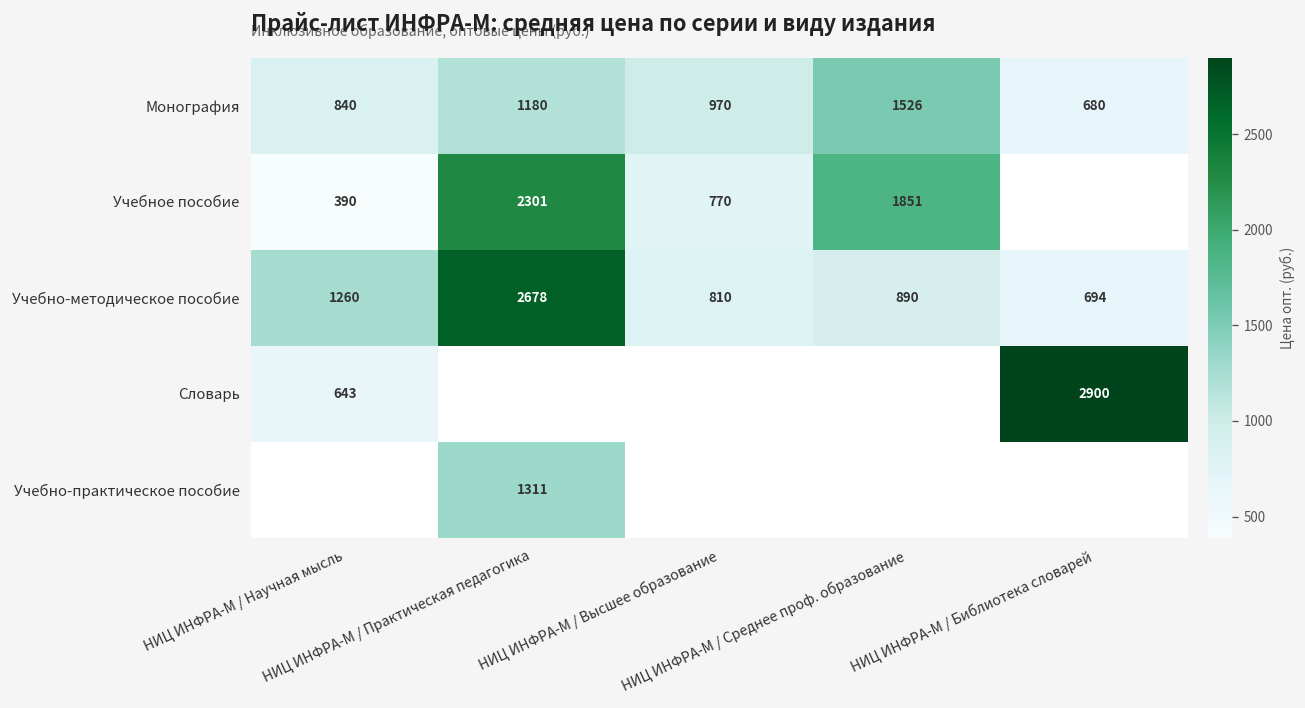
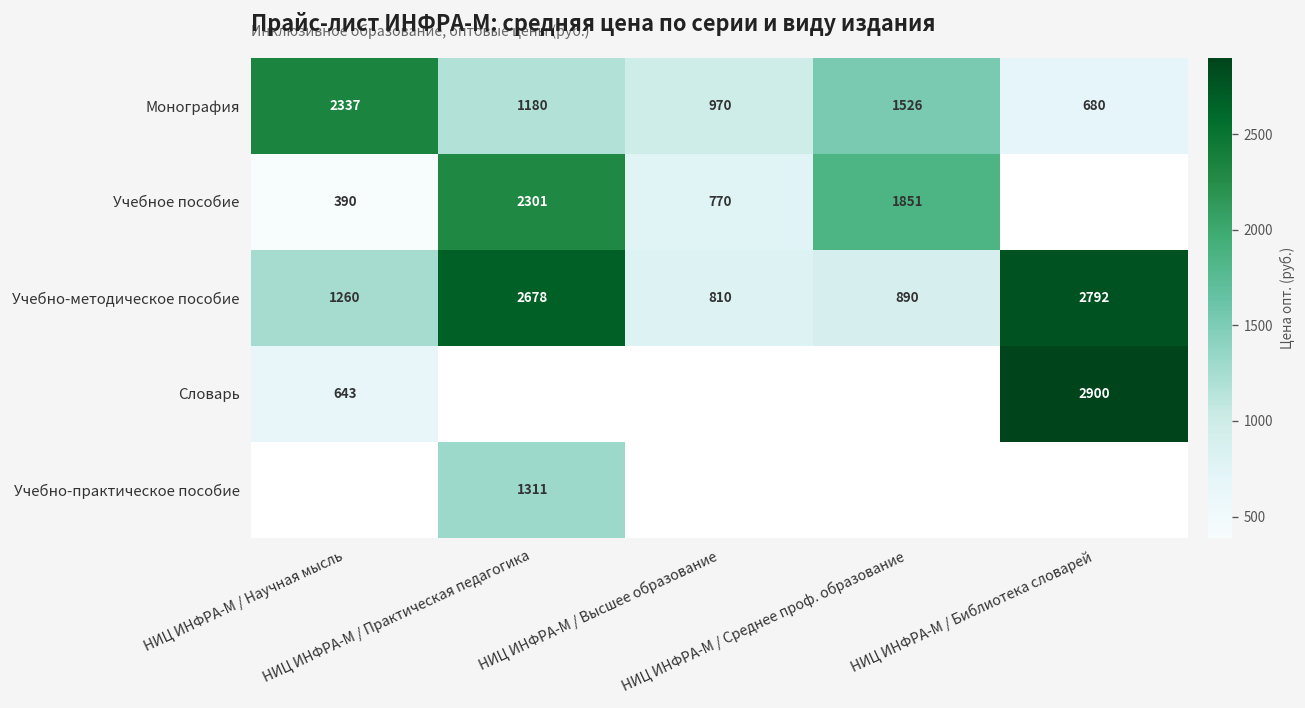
  {
    "Монография": {
-     "НИЦ ИНФРА-М / Научная мысль": 840
+     "НИЦ ИНФРА-М / Научная мысль": 2337
    },
    "Учебно-методическое пособие": {
-     "НИЦ ИНФРА-М / Библиотека словарей": 694
+     "НИЦ ИНФРА-М / Библиотека словарей": 2792
    }
  }
